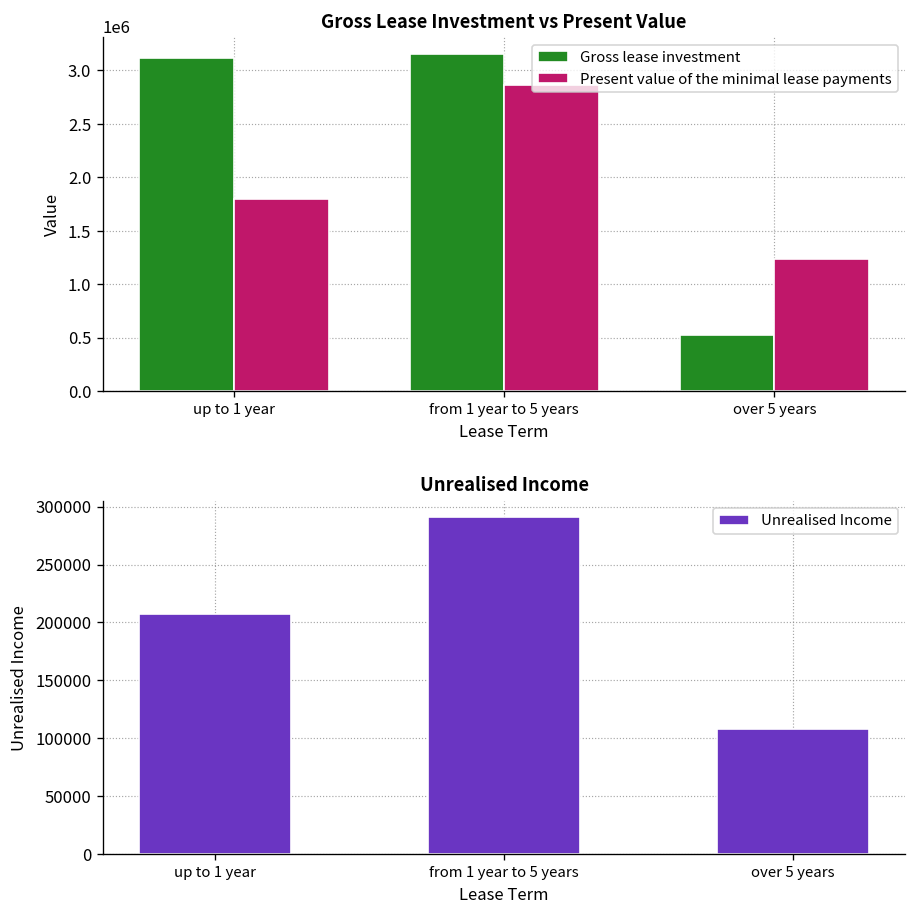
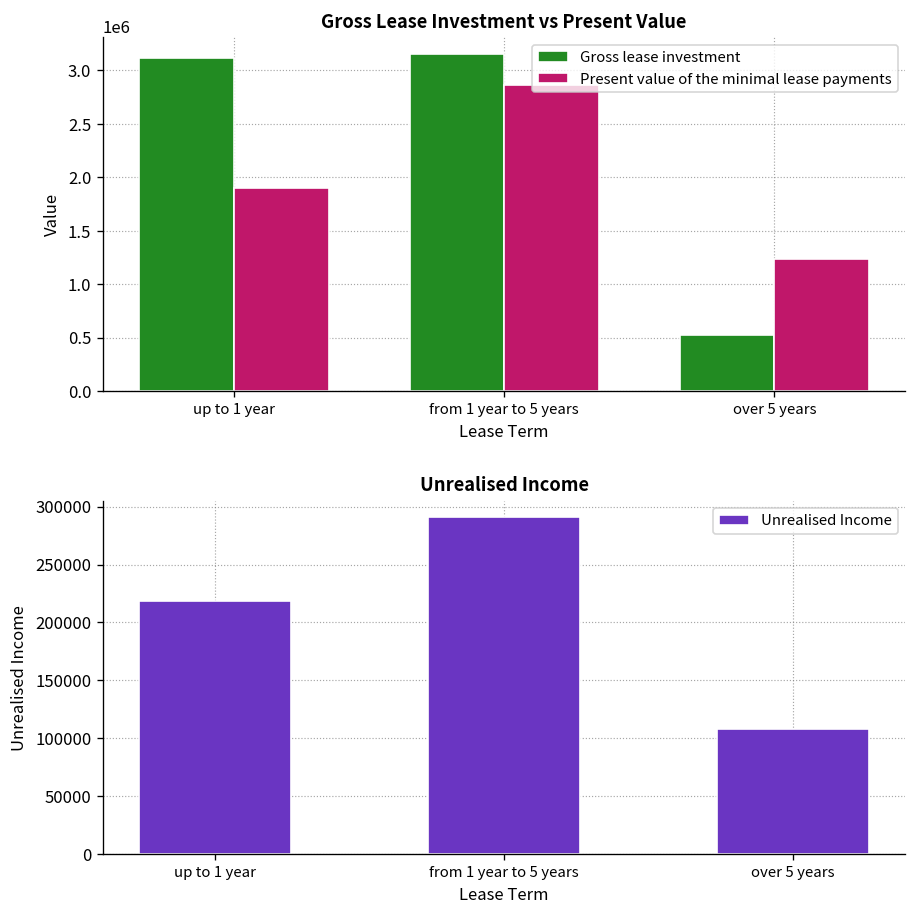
  {
    "Gross Lease Investment vs Present Value": {
      "Gross lease investment": {
        "up to 1 year": 3100000,
        "from 1 year to 5 years": 3200000,
        "over 5 years": 500000
      },
      "Present value of the minimal lease payments": {
-       "up to 1 year": 1800000,
+       "up to 1 year": 1900000,
        "over 5 years": 1200000
      }
    },
    "Unrealised Income": {
-     "up to 1 year": 210000,
+     "up to 1 year": 220000,
      "from 1 year to 5 years": 290000,
      "over 5 years": 110000
    }
  }
